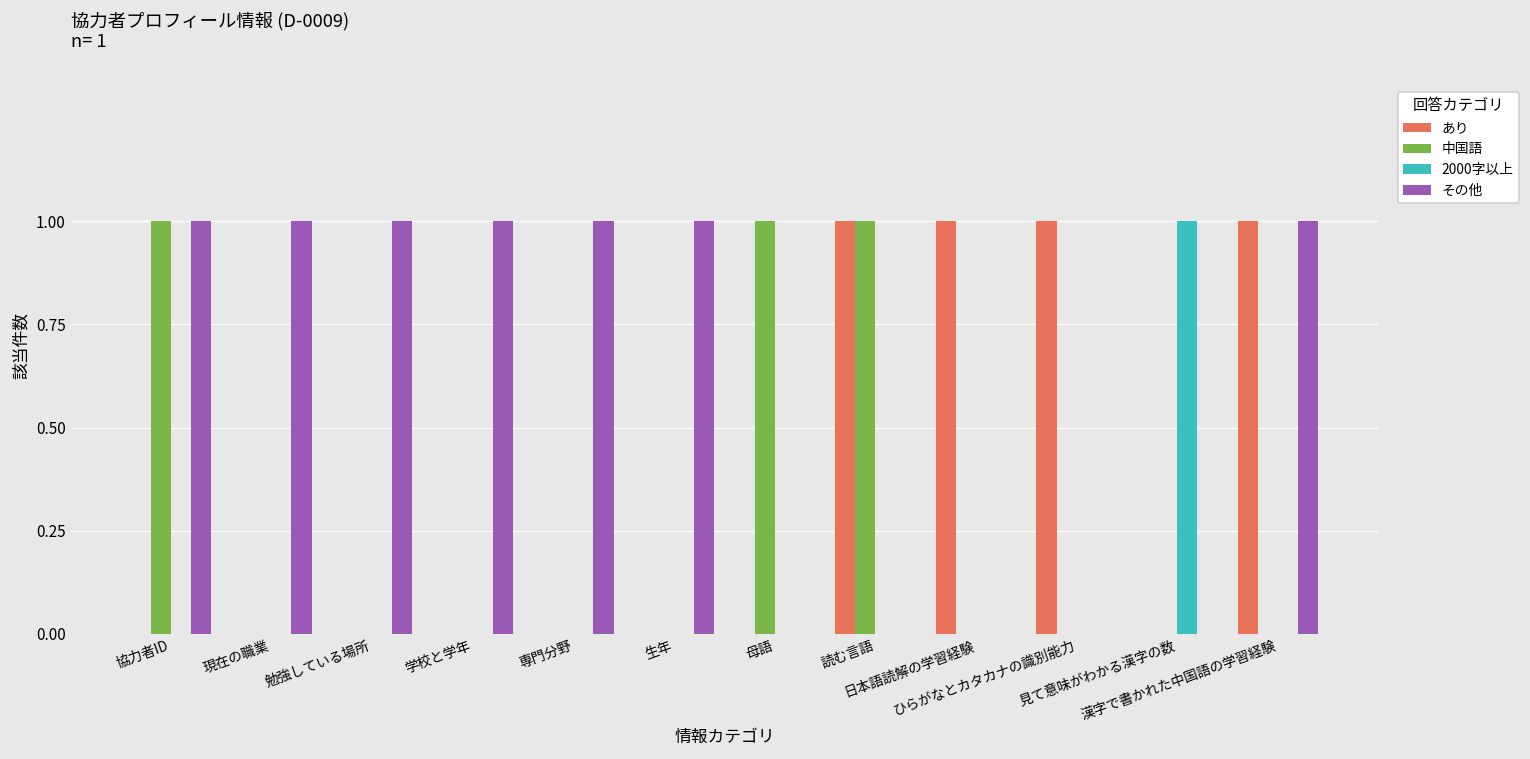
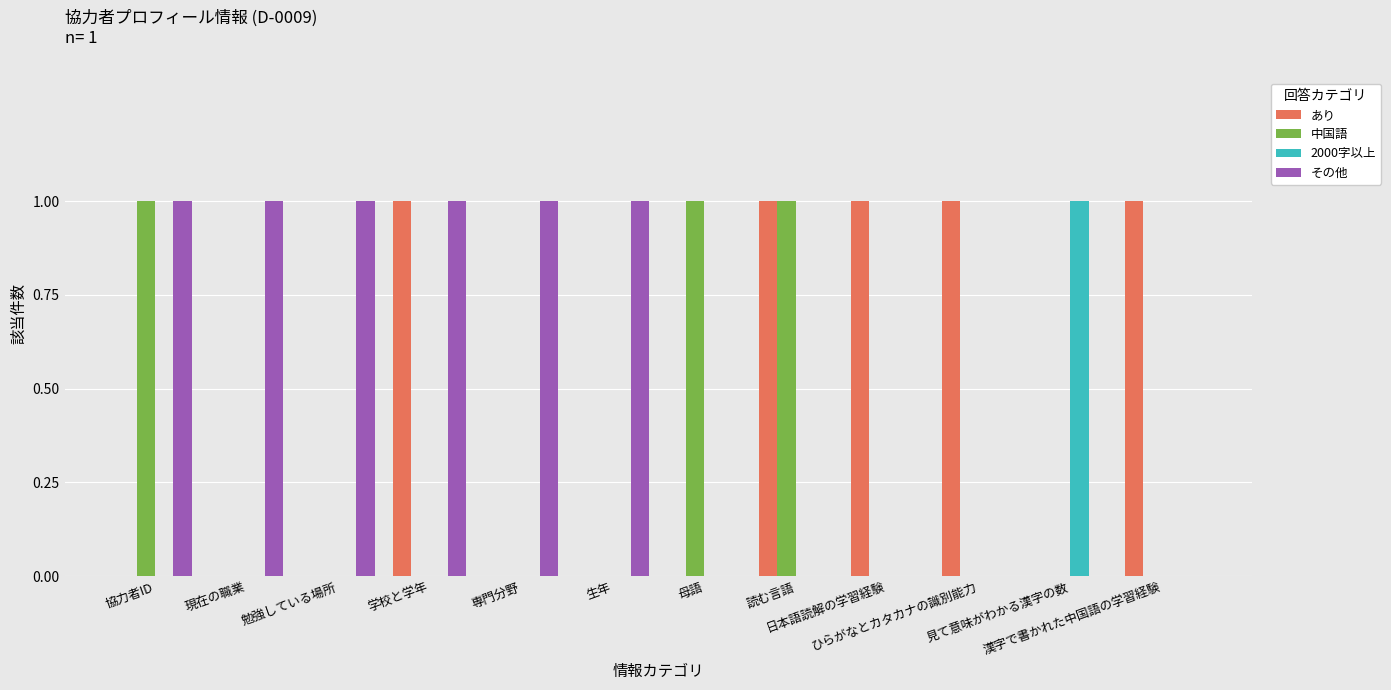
  {
    "あり": {
      "協力者ID": 0,
      "現在の職業": 0,
      "勉強している場所": 0,
-     "学校と学年": 0,
+     "学校と学年": 1,
      "専門分野": 0,
      "生年": 0,
      "母語": 0,
      "読む言語": 1,
      "日本語読解の学習経験": 1,
      "ひらがなとカタカナの識別能力": 1,
      "見て意味がわかる漢字の数": 0,
      "漢字で書かれた中国語の学習経験": 1
    },
    "中国語": {
      "協力者ID": 1,
      "現在の職業": 0,
      "勉強している場所": 0,
      "学校と学年": 0,
      "専門分野": 0,
      "生年": 0,
      "母語": 1,
      "読む言語": 1,
      "日本語読解の学習経験": 0,
      "ひらがなとカタカナの識別能力": 0,
      "見て意味がわかる漢字の数": 0,
      "漢字で書かれた中国語の学習経験": 0
    },
    "2000字以上": {
      "協力者ID": 0,
      "現在の職業": 0,
      "勉強している場所": 0,
      "学校と学年": 0,
      "専門分野": 0,
      "生年": 0,
      "母語": 0,
      "読む言語": 0,
      "日本語読解の学習経験": 0,
      "ひらがなとカタカナの識別能力": 0,
      "見て意味がわかる漢字の数": 1,
      "漢字で書かれた中国語の学習経験": 0
    },
    "その他": {
      "協力者ID": 1,
      "現在の職業": 1,
      "勉強している場所": 1,
      "学校と学年": 1,
      "専門分野": 1,
      "生年": 1,
      "母語": 0,
      "読む言語": 0,
      "日本語読解の学習経験": 0,
      "ひらがなとカタカナの識別能力": 0,
      "見て意味がわかる漢字の数": 0,
-     "漢字で書かれた中国語の学習経験": 1
+     "漢字で書かれた中国語の学習経験": 0
    }
  }
